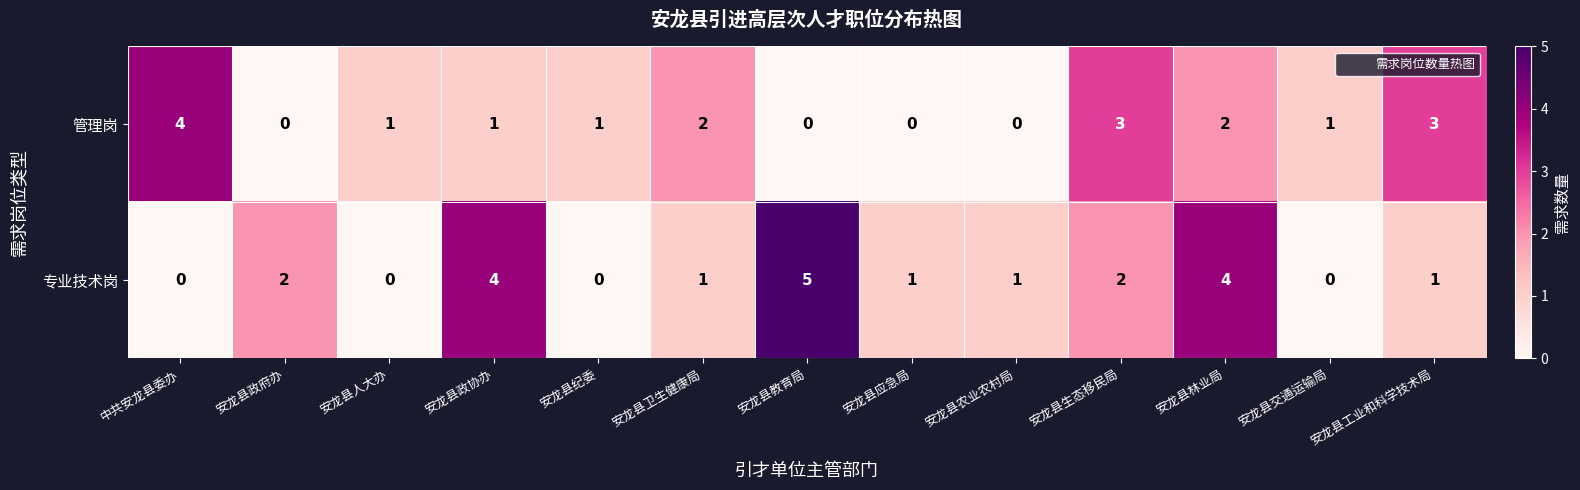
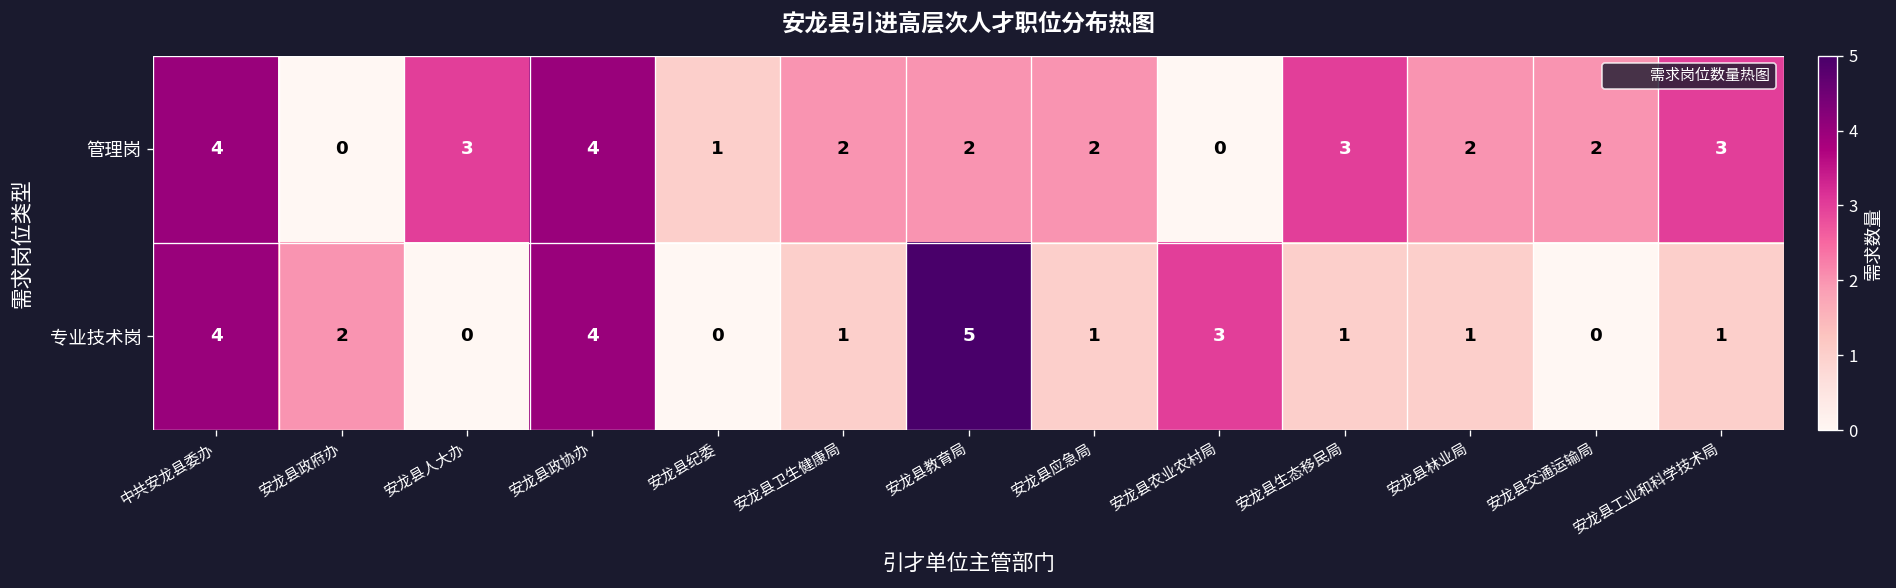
  {
    "管理岗": {
      "中共安龙县委办": 4,
      "安龙县政府办": 0,
-     "安龙县人大办": 1,
-     "安龙县政协办": 1,
+     "安龙县人大办": 3,
+     "安龙县政协办": 4,
      "安龙县纪委": 1,
      "安龙县卫生健康局": 2,
-     "安龙县教育局": 0,
-     "安龙县应急局": 0,
+     "安龙县教育局": 2,
+     "安龙县应急局": 2,
      "安龙县农业农村局": 0,
      "安龙县生态移民局": 3,
      "安龙县林业局": 2,
-     "安龙县交通运输局": 1,
+     "安龙县交通运输局": 2,
      "安龙县工业和科学技术局": 3
    },
    "专业技术岗": {
-     "中共安龙县委办": 0,
+     "中共安龙县委办": 4,
      "安龙县政府办": 2,
      "安龙县人大办": 0,
      "安龙县政协办": 4,
      "安龙县纪委": 0,
      "安龙县卫生健康局": 1,
      "安龙县教育局": 5,
      "安龙县应急局": 1,
-     "安龙县农业农村局": 1,
-     "安龙县生态移民局": 2,
-     "安龙县林业局": 4,
+     "安龙县农业农村局": 3,
+     "安龙县生态移民局": 1,
+     "安龙县林业局": 1,
      "安龙县交通运输局": 0,
      "安龙县工业和科学技术局": 1
    }
  }
